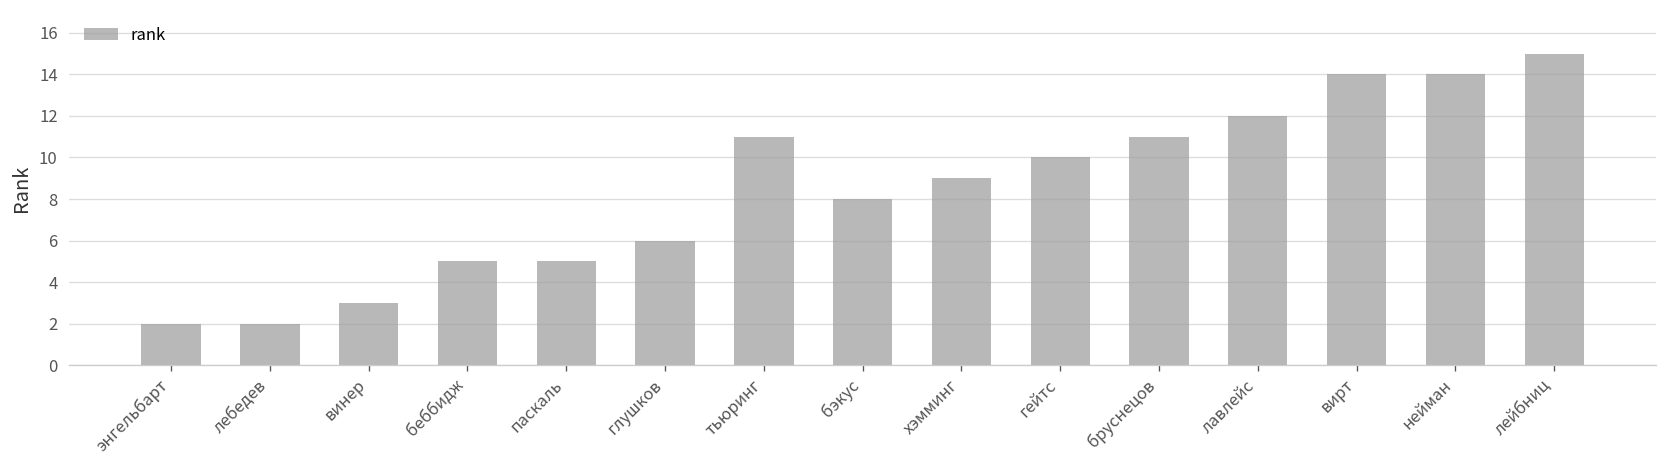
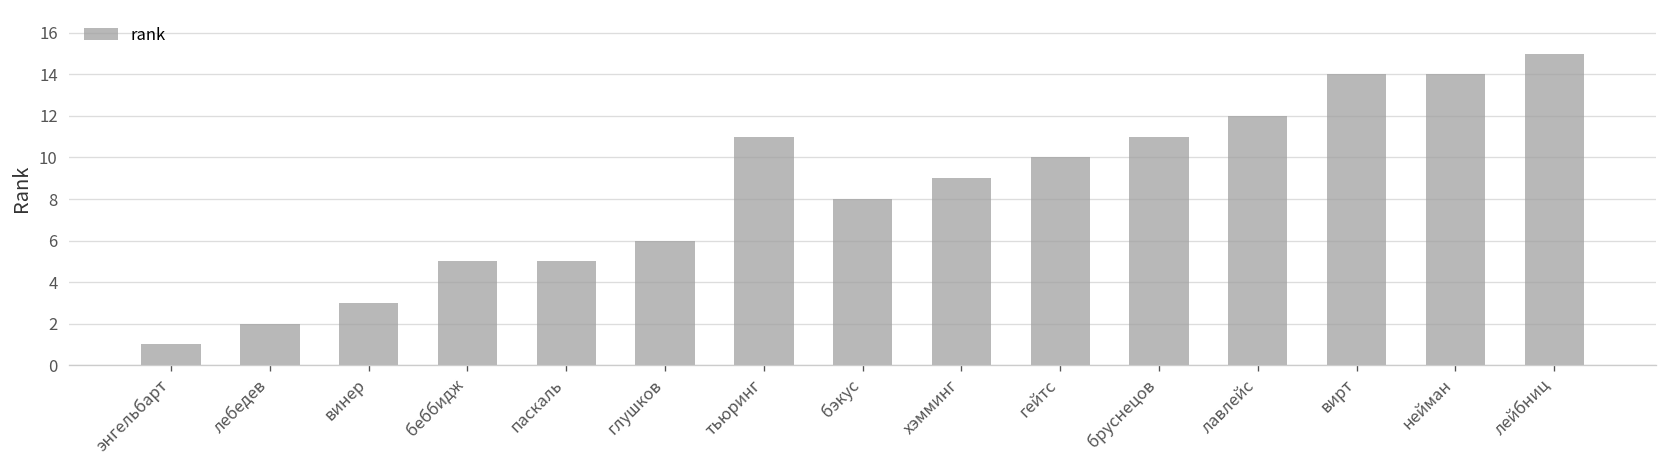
  {
-   "энгельбарт": 2,
+   "энгельбарт": 1,
    "лебедев": 2,
    "винер": 3,
    "беббидж": 5,
    "паскаль": 5,
    "глушков": 6,
    "тьюринг": 11,
    "бэкус": 8,
    "хэмминг": 9,
    "гейтс": 10,
    "бруснецов": 11,
    "лавлейс": 12,
    "вирт": 14,
    "нейман": 14,
    "лейбниц": 15
  }
